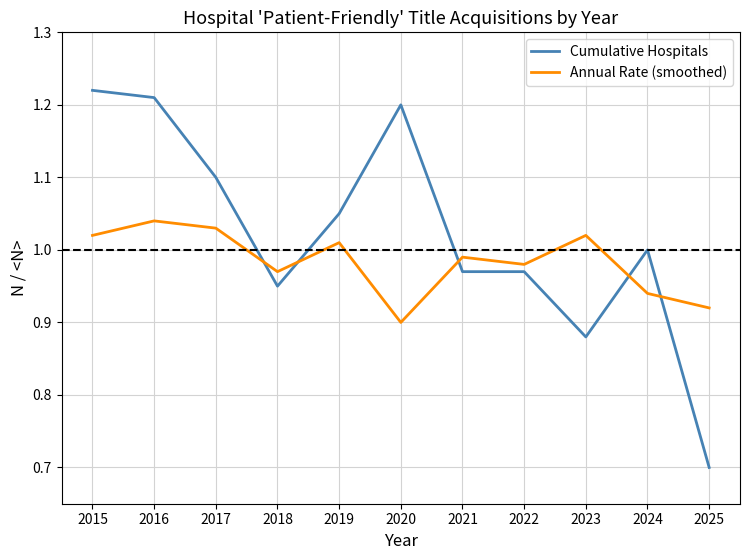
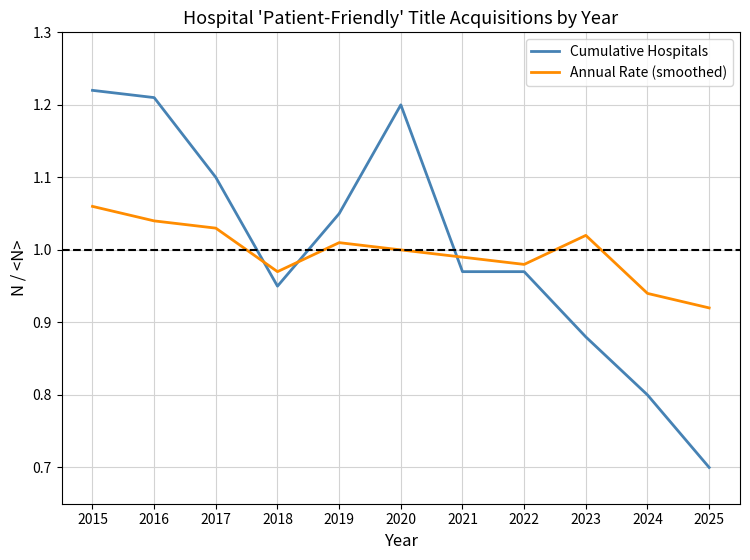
  {
    "Cumulative Hospitals": {
      "2015": 1.22,
      "2016": 1.21,
      "2017": 1.1,
      "2018": 0.95,
      "2019": 1.05,
      "2020": 1.2,
      "2021": 0.97,
      "2022": 0.97,
      "2023": 0.88,
-     "2024": 1.0,
+     "2024": 0.8,
      "2025": 0.7
    },
    "Annual Rate (smoothed)": {
-     "2015": 1.02,
+     "2015": 1.06,
      "2016": 1.04,
      "2017": 1.03,
      "2018": 0.97,
      "2019": 1.01,
-     "2020": 0.9,
+     "2020": 1.0,
      "2021": 0.99,
      "2022": 0.98,
      "2023": 1.02,
      "2024": 0.94,
      "2025": 0.92
    }
  }
